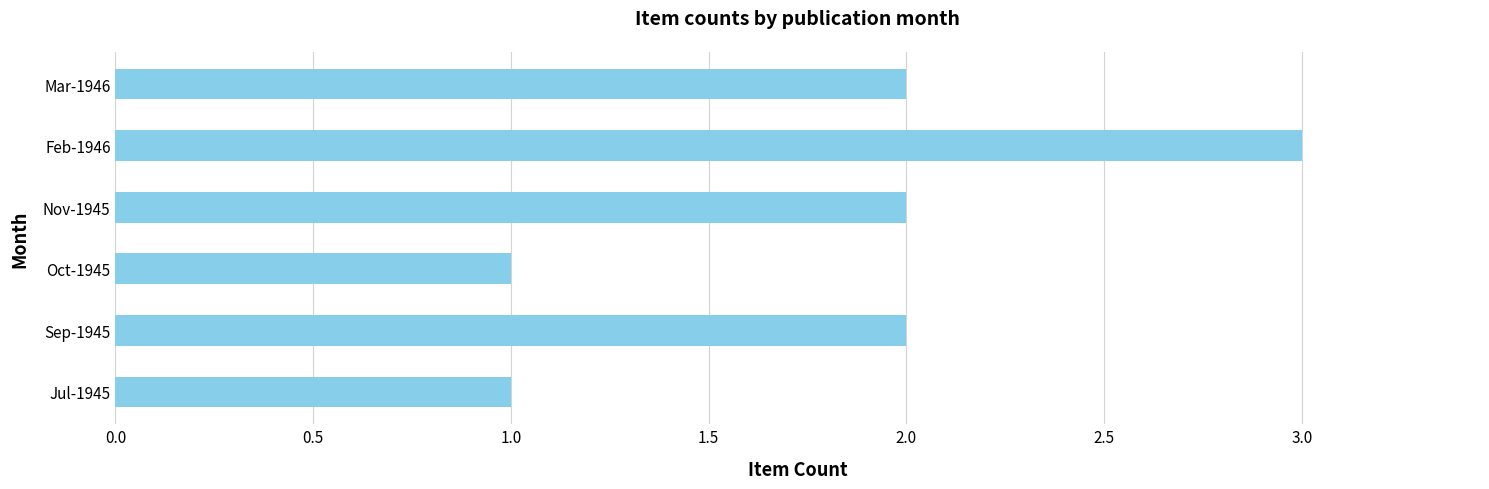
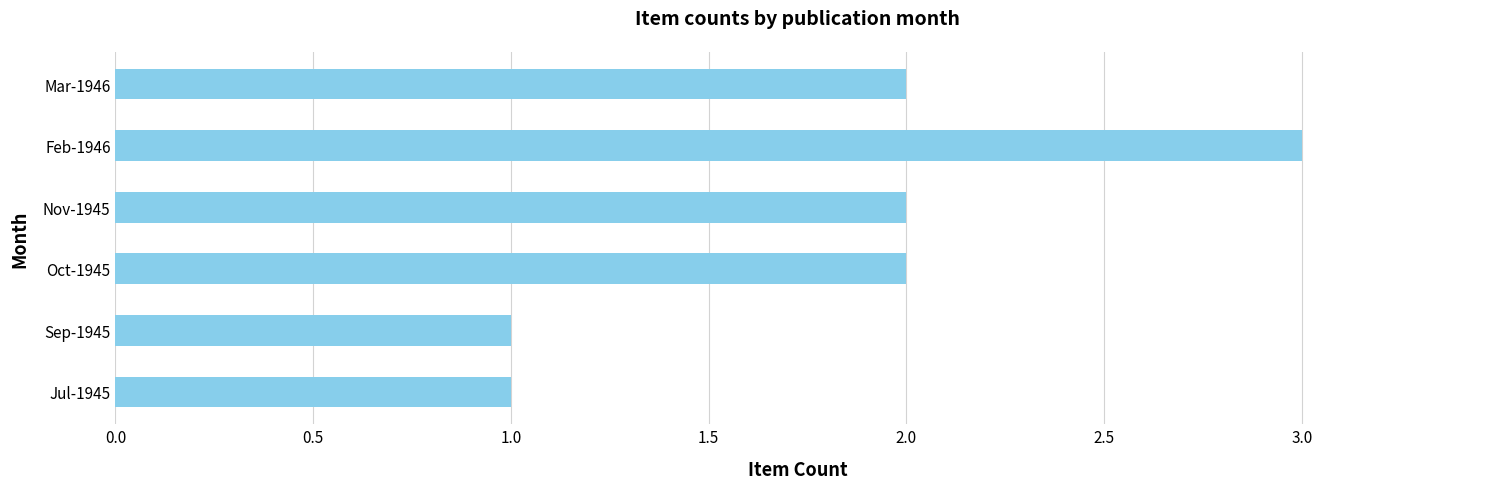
  {
    "Mar-1946": 2,
    "Feb-1946": 3,
    "Nov-1945": 2,
-   "Oct-1945": 1,
-   "Sep-1945": 2,
+   "Oct-1945": 2,
+   "Sep-1945": 1,
    "Jul-1945": 1
  }
